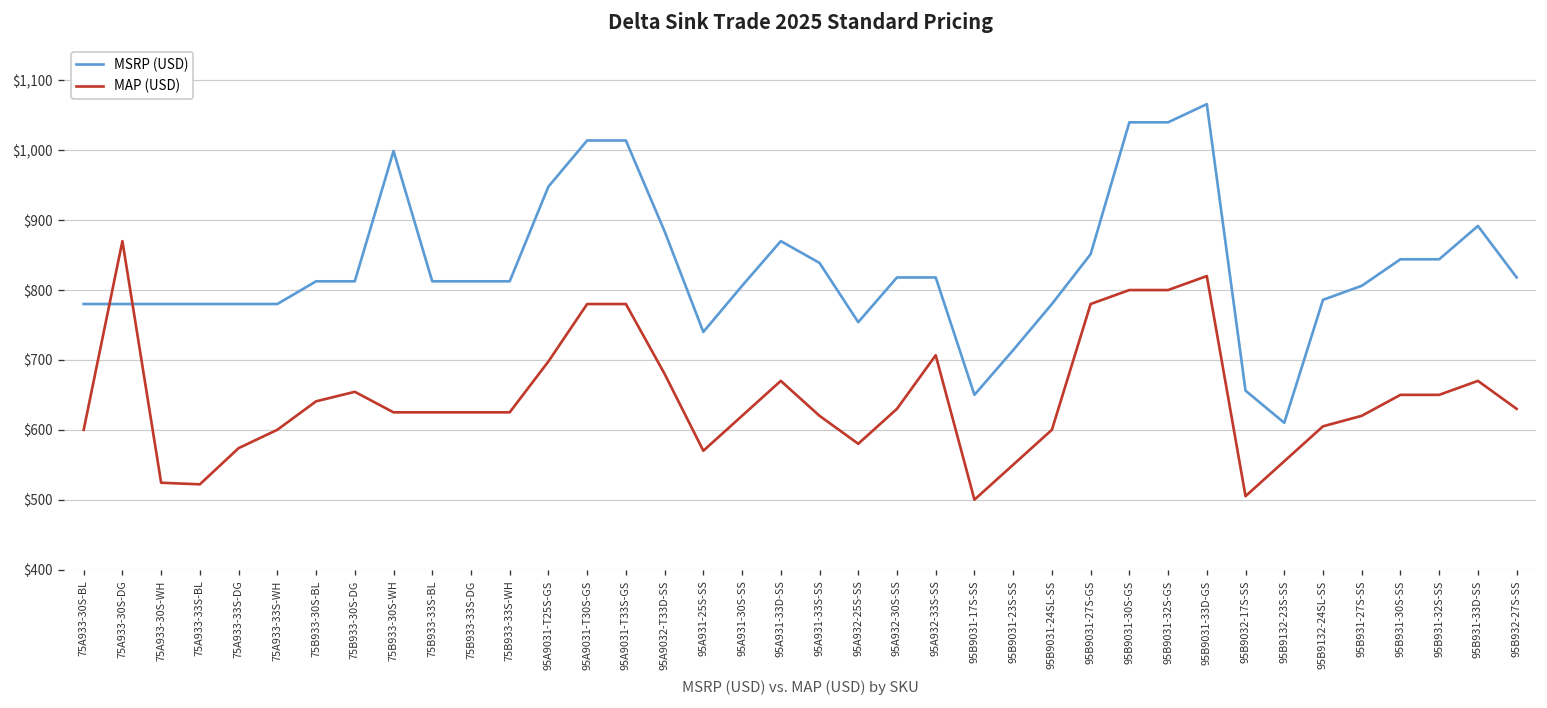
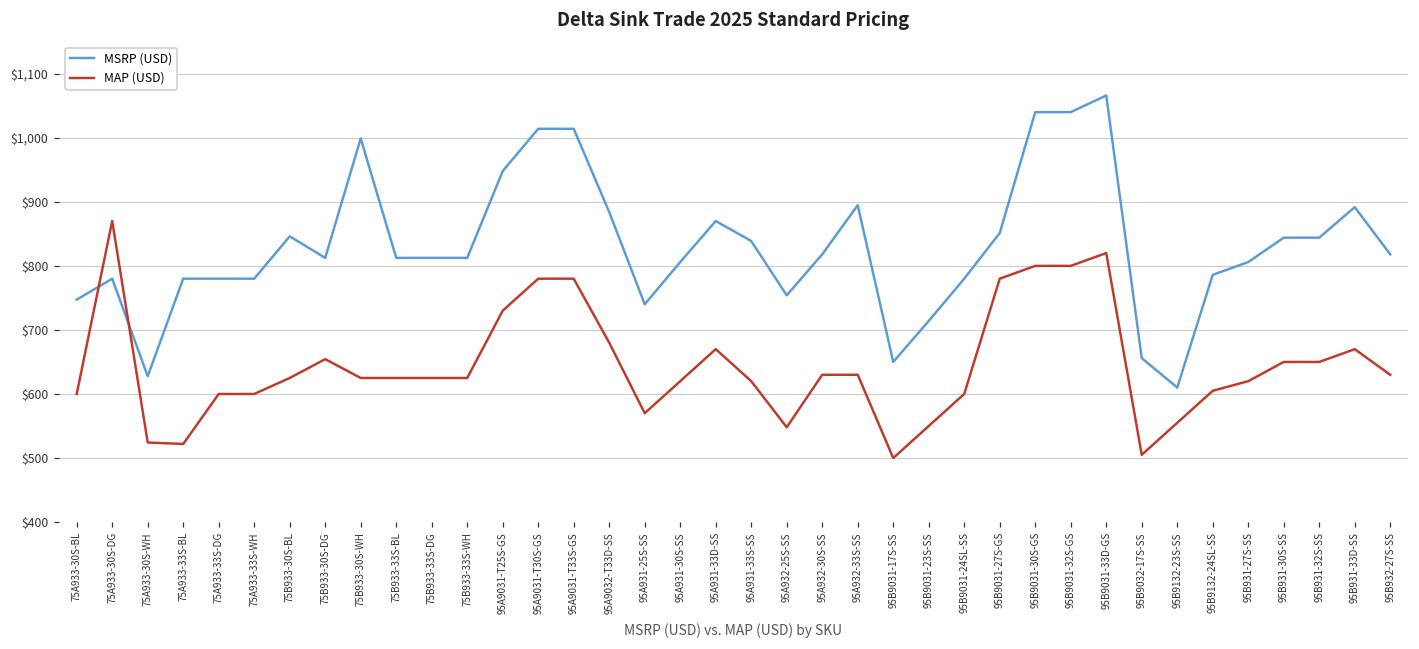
  {
    "MSRP (USD)": {
-     "75A933-30S-BL": "$780",
+     "75A933-30S-BL": "$750",
      "75A933-30S-DG": "$780",
-     "75A933-30S-WH": "$780",
+     "75A933-30S-WH": "$630",
      "75A933-33S-BL": "$780",
      "75A933-33S-DG": "$780",
      "75A933-33S-WH": "$780",
-     "75B933-30S-BL": "$810",
+     "75B933-30S-BL": "$850",
      "75B933-30S-DG": "$810",
      "75B933-30S-WH": "$1,000",
      "75B933-33S-BL": "$810",
      "75B933-33S-DG": "$810",
      "75B933-33S-WH": "$810",
      "95A9031-T25S-GS": "$950",
      "95A9031-T30S-GS": "$1,010",
      "95A9031-T33S-GS": "$1,010",
      "95A9032-T33D-SS": "$880",
      "95A931-25S-SS": "$740",
      "95A931-30S-SS": "$810",
      "95A931-33D-SS": "$870",
      "95A931-33S-SS": "$840",
      "95A932-25S-SS": "$750",
      "95A932-30S-SS": "$820",
-     "95A932-33S-SS": "$820",
+     "95A932-33S-SS": "$890",
      "95B9031-17S-SS": "$650",
      "95B9031-23S-SS": "$710",
      "95B9031-24SL-SS": "$780",
      "95B9031-27S-GS": "$850",
      "95B9031-30S-GS": "$1,040",
      "95B9031-32S-GS": "$1,040",
      "95B9031-33D-GS": "$1,070",
      "95B9032-17S-SS": "$660",
      "95B9132-23S-SS": "$610",
      "95B9132-24SL-SS": "$790",
      "95B931-27S-SS": "$810",
      "95B931-30S-SS": "$840",
      "95B931-32S-SS": "$840",
      "95B931-33D-SS": "$890",
      "95B932-27S-SS": "$820"
    },
    "MAP (USD)": {
      "75A933-30S-BL": "$600",
      "75A933-30S-DG": "$870",
      "75A933-30S-WH": "$520",
      "75A933-33S-BL": "$520",
-     "75A933-33S-DG": "$570",
+     "75A933-33S-DG": "$600",
      "75A933-33S-WH": "$600",
-     "75B933-30S-BL": "$640",
+     "75B933-30S-BL": "$620",
      "75B933-30S-DG": "$650",
      "75B933-30S-WH": "$620",
      "75B933-33S-BL": "$620",
      "75B933-33S-DG": "$620",
      "75B933-33S-WH": "$620",
-     "95A9031-T25S-GS": "$700",
+     "95A9031-T25S-GS": "$730",
      "95A9031-T30S-GS": "$780",
      "95A9031-T33S-GS": "$780",
      "95A9032-T33D-SS": "$680",
      "95A931-25S-SS": "$570",
      "95A931-30S-SS": "$620",
      "95A931-33D-SS": "$670",
      "95A931-33S-SS": "$620",
-     "95A932-25S-SS": "$580",
+     "95A932-25S-SS": "$550",
      "95A932-30S-SS": "$630",
-     "95A932-33S-SS": "$710",
+     "95A932-33S-SS": "$630",
      "95B9031-17S-SS": "$500",
      "95B9031-23S-SS": "$550",
      "95B9031-24SL-SS": "$600",
      "95B9031-27S-GS": "$780",
      "95B9031-30S-GS": "$800",
      "95B9031-32S-GS": "$800",
      "95B9031-33D-GS": "$820",
      "95B9032-17S-SS": "$500",
      "95B9132-23S-SS": "$550",
      "95B9132-24SL-SS": "$600",
      "95B931-27S-SS": "$620",
      "95B931-30S-SS": "$650",
      "95B931-32S-SS": "$650",
      "95B931-33D-SS": "$670",
      "95B932-27S-SS": "$630"
    }
  }
